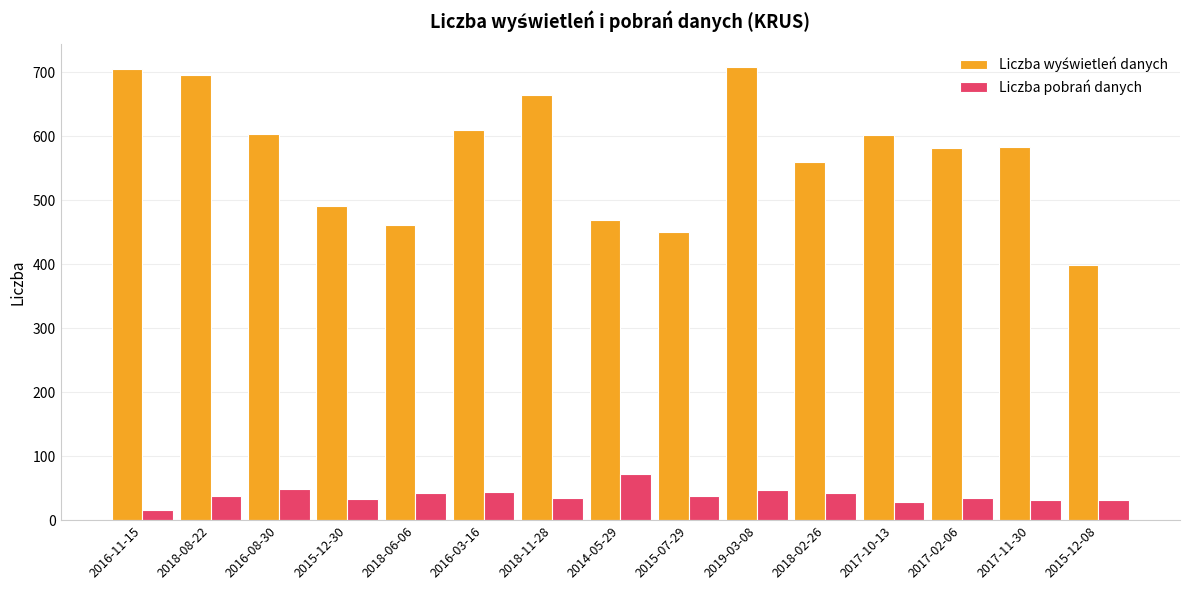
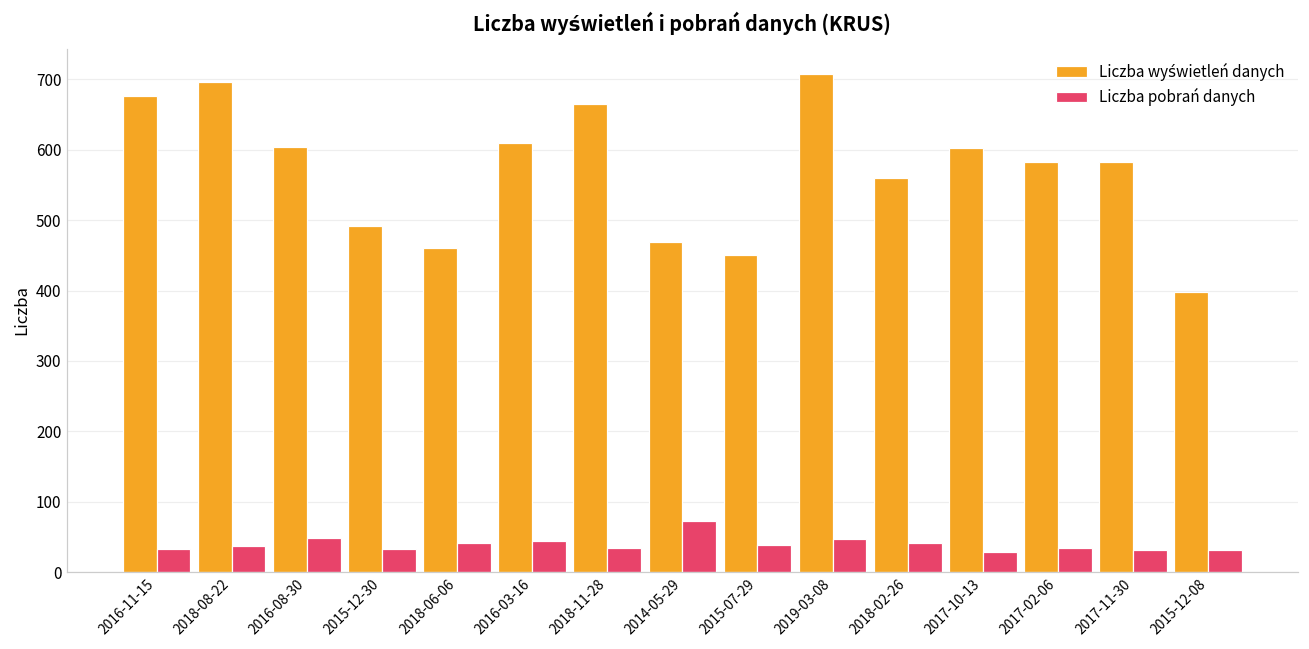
  {
    "Liczba wyświetleń danych": {
-     "2016-11-15": 710,
+     "2016-11-15": 680,
      "2018-08-22": 700,
      "2016-08-30": 600,
      "2015-12-30": 490,
      "2018-06-06": 460,
      "2016-03-16": 610,
      "2018-11-28": 670,
      "2014-05-29": 470,
      "2015-07-29": 450,
      "2019-03-08": 710,
      "2018-02-26": 560,
      "2017-10-13": 600,
      "2017-02-06": 580,
      "2017-11-30": 580,
      "2015-12-08": 400
    },
    "Liczba pobrań danych": {
-     "2016-11-15": 20,
+     "2016-11-15": 30,
      "2018-08-22": 40,
      "2016-08-30": 50,
      "2015-12-30": 30,
      "2018-06-06": 40,
      "2016-03-16": 40,
      "2018-11-28": 40,
      "2014-05-29": 70,
      "2015-07-29": 40,
      "2019-03-08": 50,
      "2018-02-26": 40,
      "2017-10-13": 30,
      "2017-02-06": 30,
      "2017-11-30": 30,
      "2015-12-08": 30
    }
  }
